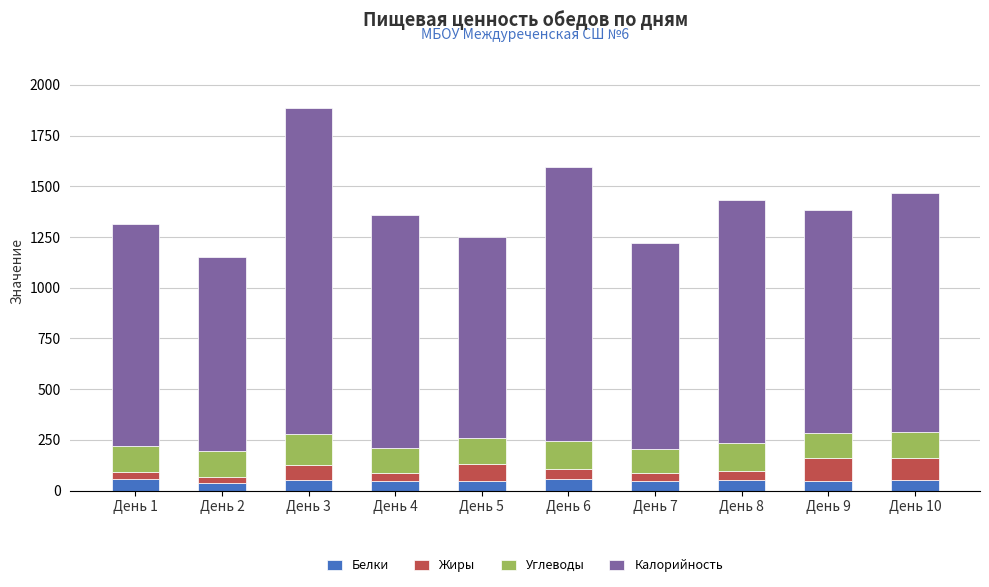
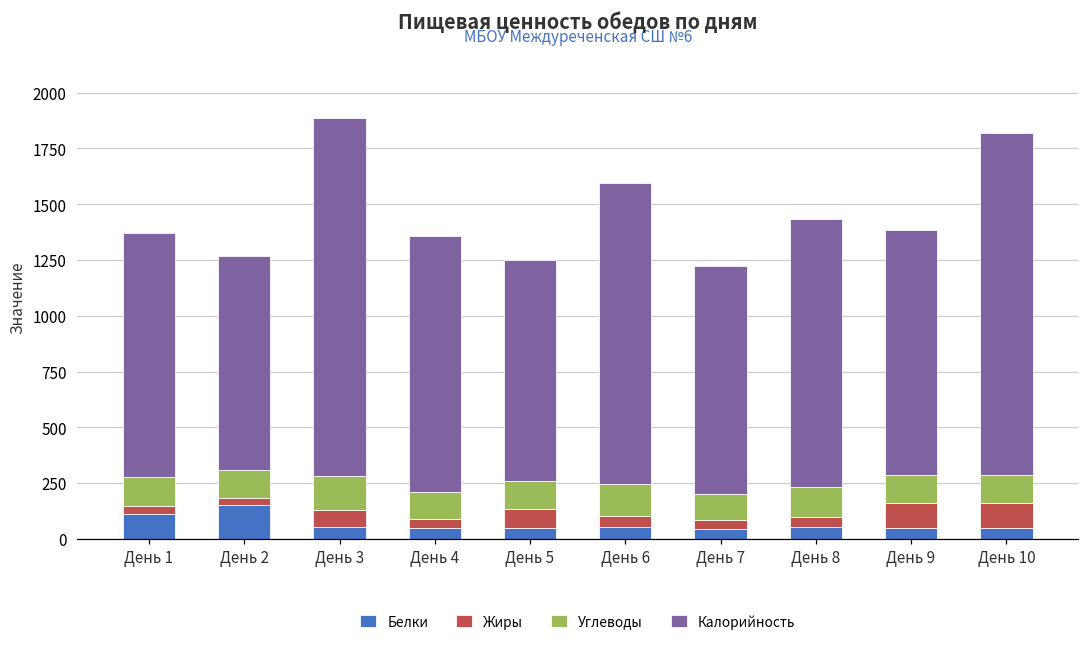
  {
    "Белки": {
-     "День 1": 60,
-     "День 2": 40,
+     "День 1": 110,
+     "День 2": 150,
      "День 3": 50,
      "День 4": 50,
      "День 5": 50,
      "День 6": 60,
      "День 7": 50,
      "День 8": 50,
      "День 9": 50,
      "День 10": 50
    },
    "Жиры": {
      "День 1": 30,
      "День 2": 30,
      "День 3": 80,
      "День 4": 40,
      "День 5": 90,
      "День 6": 50,
      "День 7": 40,
      "День 8": 50,
      "День 9": 110,
      "День 10": 110
    },
    "Углеводы": {
      "День 1": 130,
      "День 2": 130,
      "День 3": 150,
      "День 4": 120,
      "День 5": 130,
      "День 6": 140,
      "День 7": 120,
      "День 8": 140,
      "День 9": 120,
      "День 10": 130
    },
    "Калорийность": {
      "День 1": 1090,
      "День 2": 960,
      "День 3": 1600,
      "День 4": 1150,
      "День 5": 990,
      "День 6": 1350,
      "День 7": 1020,
      "День 8": 1200,
      "День 9": 1100,
-     "День 10": 1180
+     "День 10": 1530
    }
  }
